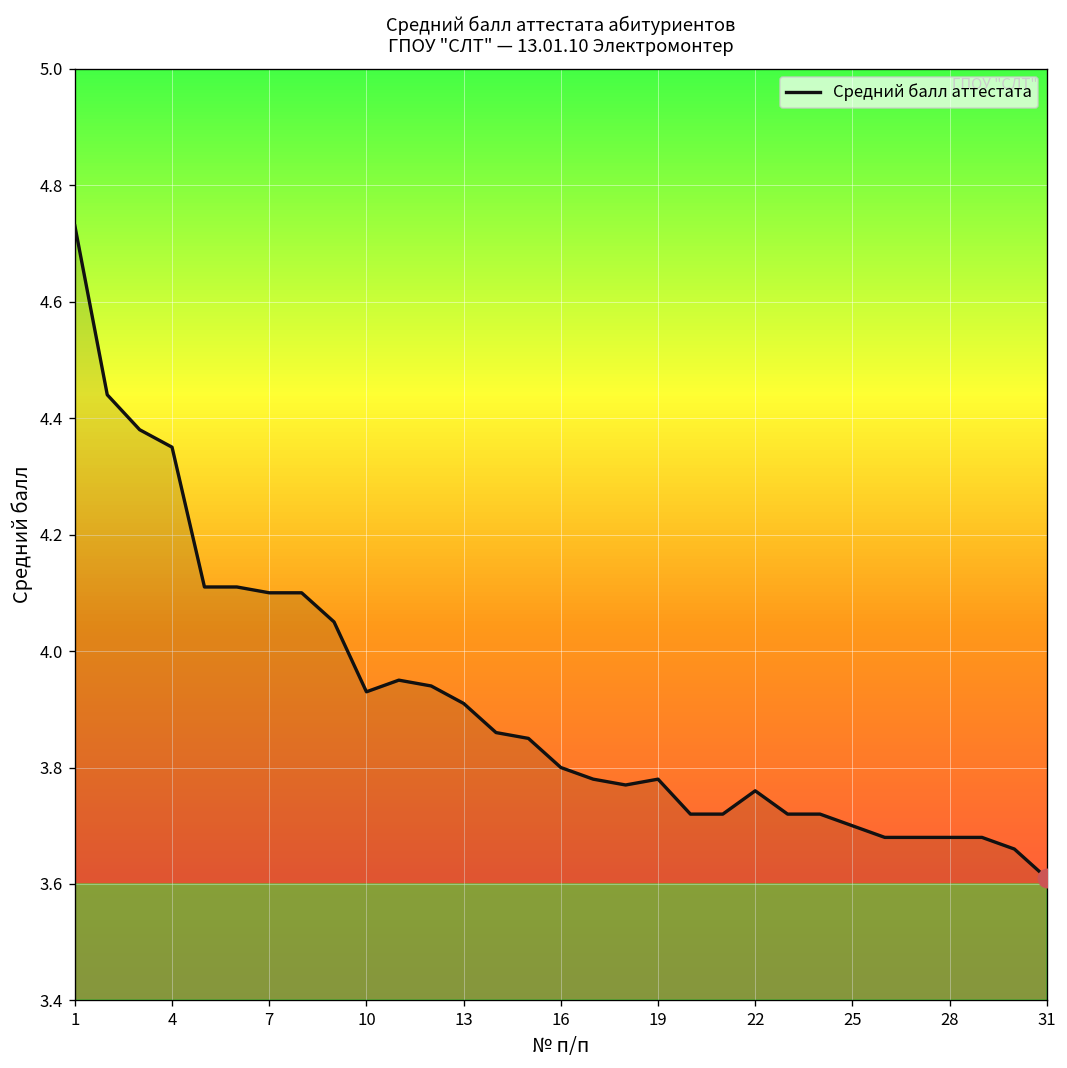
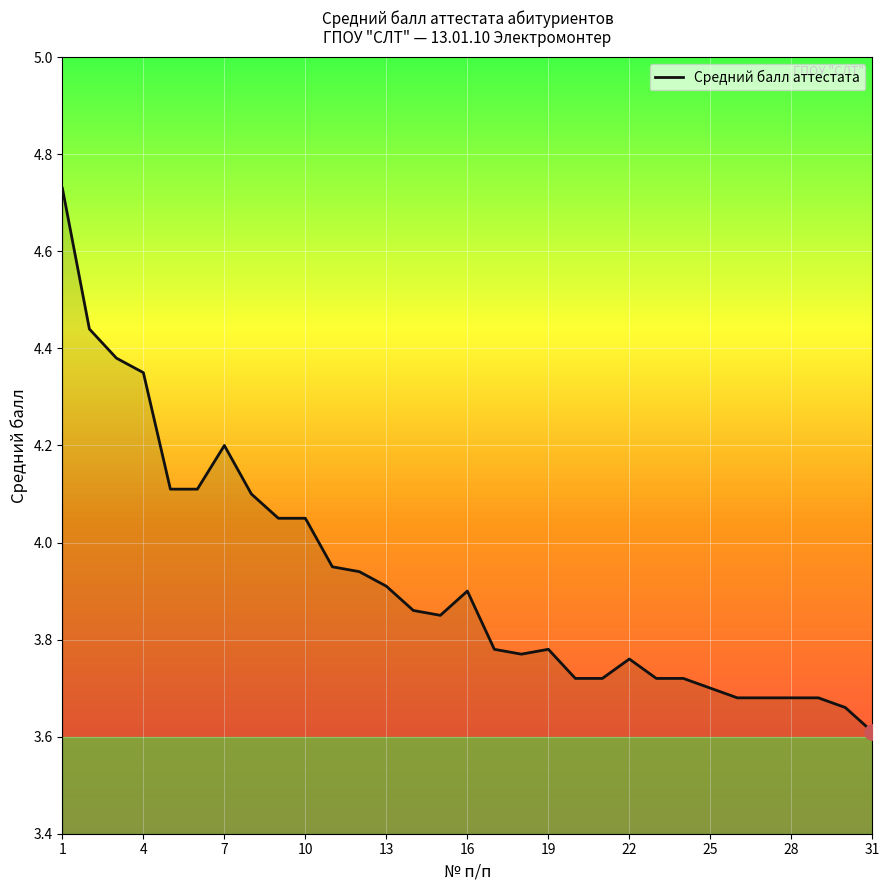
  {
    "Средний балл аттестата": {
      "1": 4.73,
      "4": 4.35,
-     "7": 4.1,
-     "10": 3.93,
+     "7": 4.2,
+     "10": 4.05,
      "13": 3.91,
-     "16": 3.8,
+     "16": 3.9,
      "19": 3.78,
      "22": 3.76,
      "25": 3.70,
      "28": 3.68
    }
  }
